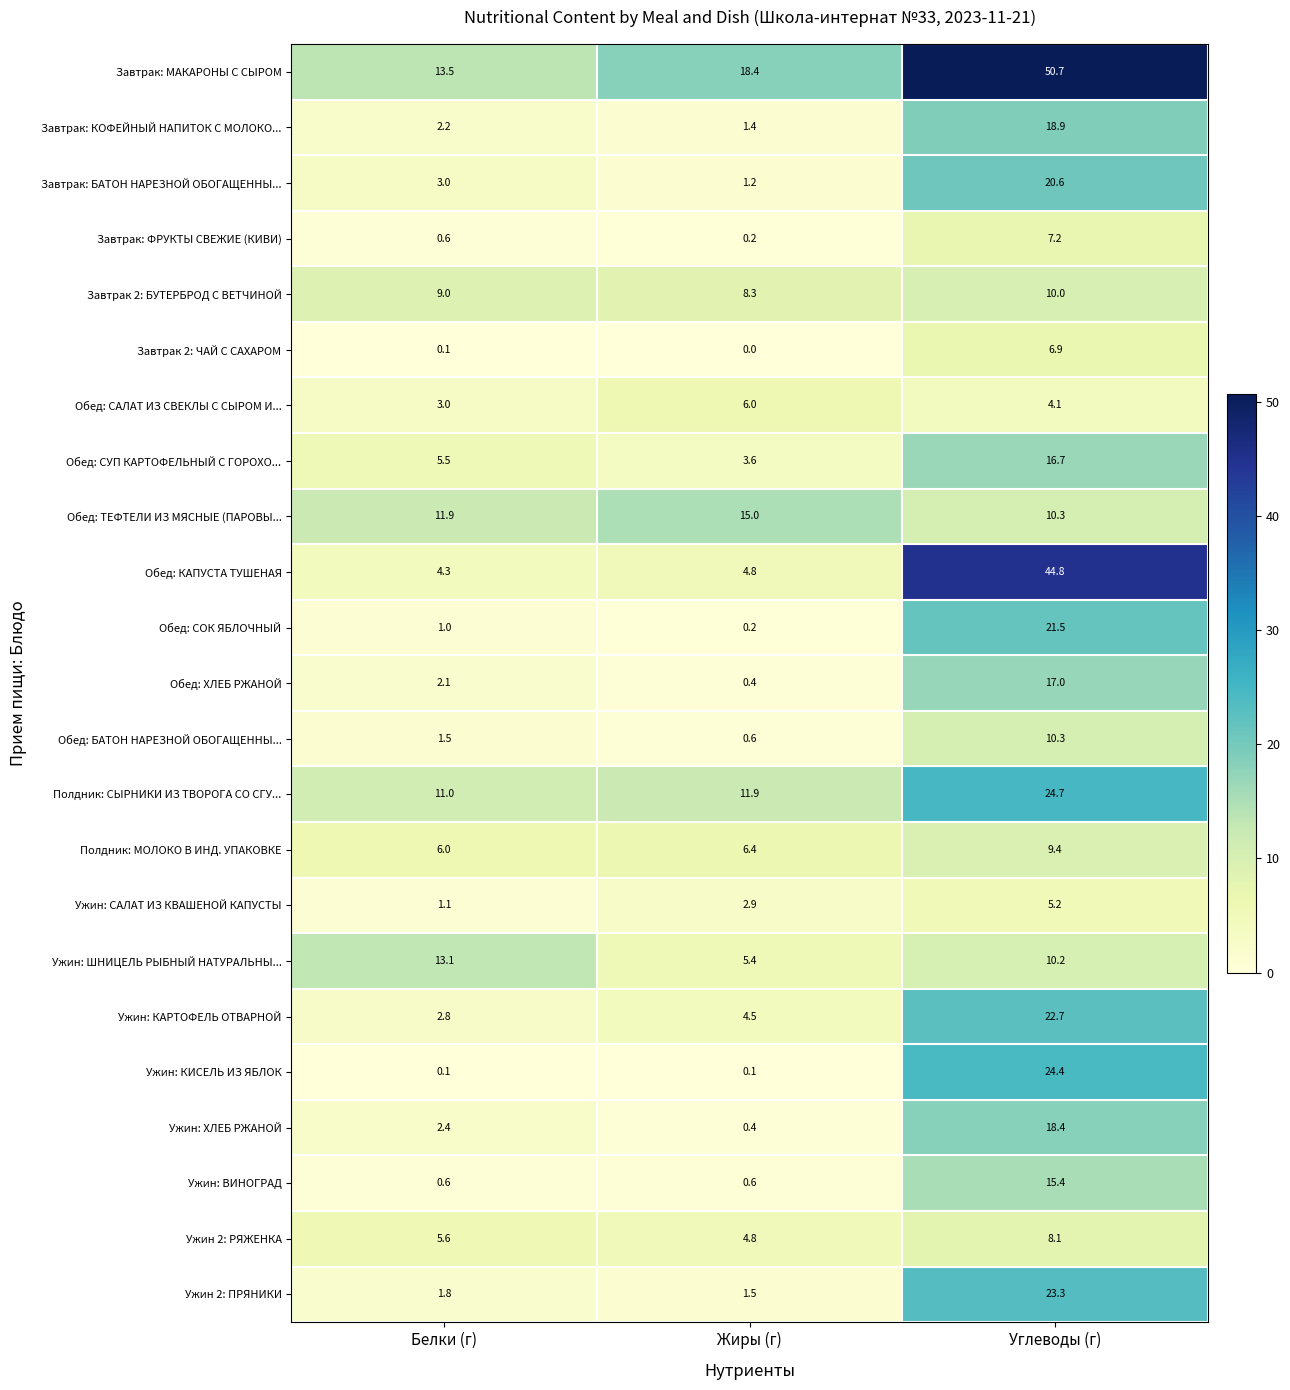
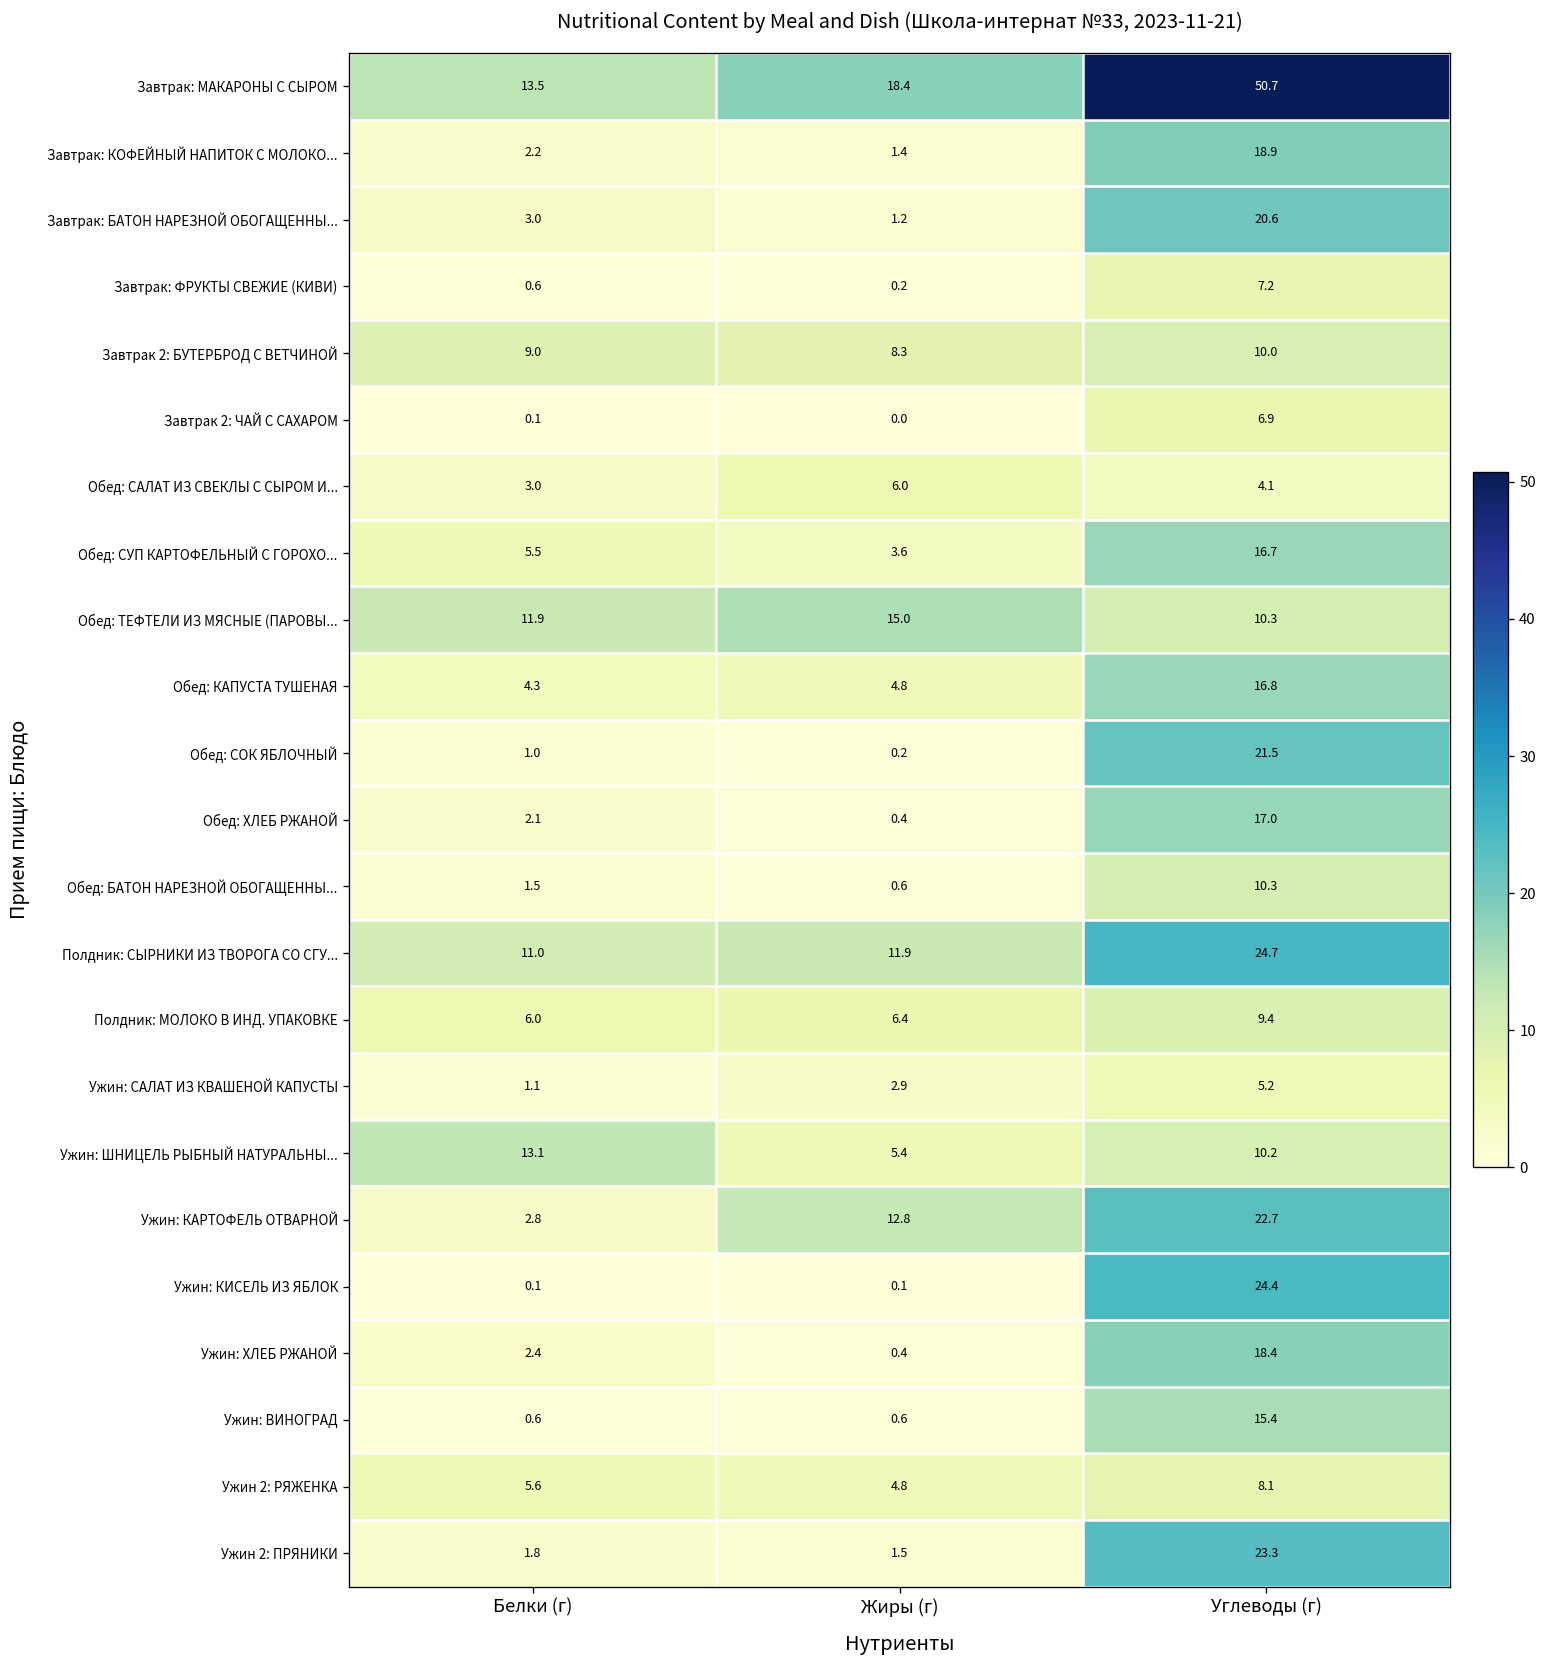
  {
    "Завтрак: МАКАРОНЫ С СЫРОМ": {
      "Белки (г)": 13.5,
      "Жиры (г)": 18.4,
      "Углеводы (г)": 50.7
    },
    "Завтрак: КОФЕЙНЫЙ НАПИТОК С МОЛОКО...": {
      "Белки (г)": 2.2,
      "Жиры (г)": 1.4,
      "Углеводы (г)": 18.9
    },
    "Завтрак: БАТОН НАРЕЗНОЙ ОБОГАЩЕННЫ...": {
      "Белки (г)": 3.0,
      "Жиры (г)": 1.2,
      "Углеводы (г)": 20.6
    },
    "Завтрак: ФРУКТЫ СВЕЖИЕ (КИВИ)": {
      "Белки (г)": 0.6,
      "Жиры (г)": 0.2,
      "Углеводы (г)": 7.2
    },
    "Завтрак 2: БУТЕРБРОД С ВЕТЧИНОЙ": {
      "Белки (г)": 9.0,
      "Жиры (г)": 8.3,
      "Углеводы (г)": 10.0
    },
    "Завтрак 2: ЧАЙ С САХАРОМ": {
      "Белки (г)": 0.1,
      "Жиры (г)": 0.0,
      "Углеводы (г)": 6.9
    },
    "Обед: САЛАТ ИЗ СВЕКЛЫ С СЫРОМ И...": {
      "Белки (г)": 3.0,
      "Жиры (г)": 6.0,
      "Углеводы (г)": 4.1
    },
    "Обед: СУП КАРТОФЕЛЬНЫЙ С ГОРОХО...": {
      "Белки (г)": 5.5,
      "Жиры (г)": 3.6,
      "Углеводы (г)": 16.7
    },
    "Обед: ТЕФТЕЛИ ИЗ МЯСНЫЕ (ПАРОВЫ...": {
      "Белки (г)": 11.9,
      "Жиры (г)": 15.0,
      "Углеводы (г)": 10.3
    },
    "Обед: КАПУСТА ТУШЕНАЯ": {
      "Белки (г)": 4.3,
      "Жиры (г)": 4.8,
-     "Углеводы (г)": 44.8
+     "Углеводы (г)": 16.8
    },
    "Обед: СОК ЯБЛОЧНЫЙ": {
      "Белки (г)": 1.0,
      "Жиры (г)": 0.2,
      "Углеводы (г)": 21.5
    },
    "Обед: ХЛЕБ РЖАНОЙ": {
      "Белки (г)": 2.1,
      "Жиры (г)": 0.4,
      "Углеводы (г)": 17.0
    },
    "Обед: БАТОН НАРЕЗНОЙ ОБОГАЩЕННЫ...": {
      "Белки (г)": 1.5,
      "Жиры (г)": 0.6,
      "Углеводы (г)": 10.3
    },
    "Полдник: СЫРНИКИ ИЗ ТВОРОГА СО СГУ...": {
      "Белки (г)": 11.0,
      "Жиры (г)": 11.9,
      "Углеводы (г)": 24.7
    },
    "Полдник: МОЛОКО В ИНД. УПАКОВКЕ": {
      "Белки (г)": 6.0,
      "Жиры (г)": 6.4,
      "Углеводы (г)": 9.4
    },
    "Ужин: САЛАТ ИЗ КВАШЕНОЙ КАПУСТЫ": {
      "Белки (г)": 1.1,
      "Жиры (г)": 2.9,
      "Углеводы (г)": 5.2
    },
    "Ужин: ШНИЦЕЛЬ РЫБНЫЙ НАТУРАЛЬНЫ...": {
      "Белки (г)": 13.1,
      "Жиры (г)": 5.4,
      "Углеводы (г)": 10.2
    },
    "Ужин: КАРТОФЕЛЬ ОТВАРНОЙ": {
      "Белки (г)": 2.8,
-     "Жиры (г)": 4.5,
+     "Жиры (г)": 12.8,
      "Углеводы (г)": 22.7
    },
    "Ужин: КИСЕЛЬ ИЗ ЯБЛОК": {
      "Белки (г)": 0.1,
      "Жиры (г)": 0.1,
      "Углеводы (г)": 24.4
    },
    "Ужин: ХЛЕБ РЖАНОЙ": {
      "Белки (г)": 2.4,
      "Жиры (г)": 0.4,
      "Углеводы (г)": 18.4
    },
    "Ужин: ВИНОГРАД": {
      "Белки (г)": 0.6,
      "Жиры (г)": 0.6,
      "Углеводы (г)": 15.4
    },
    "Ужин 2: РЯЖЕНКА": {
      "Белки (г)": 5.6,
      "Жиры (г)": 4.8,
      "Углеводы (г)": 8.1
    },
    "Ужин 2: ПРЯНИКИ": {
      "Белки (г)": 1.8,
      "Жиры (г)": 1.5,
      "Углеводы (г)": 23.3
    }
  }
